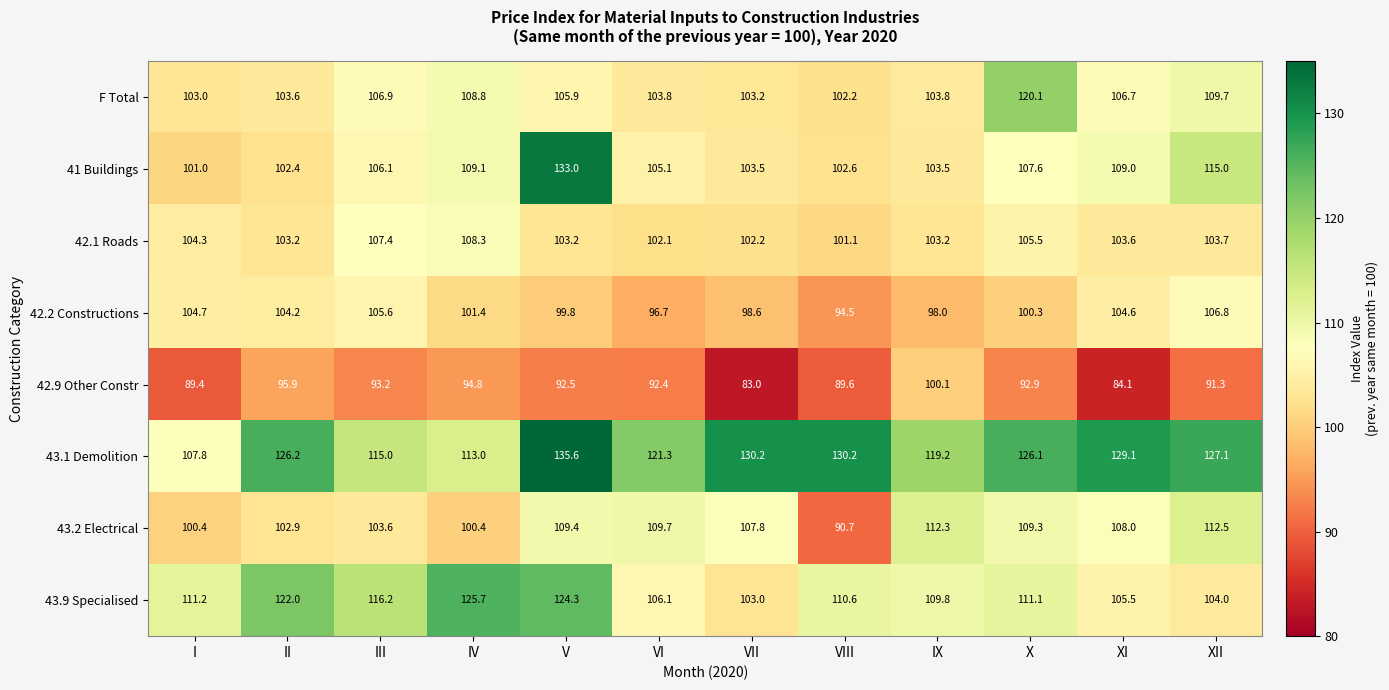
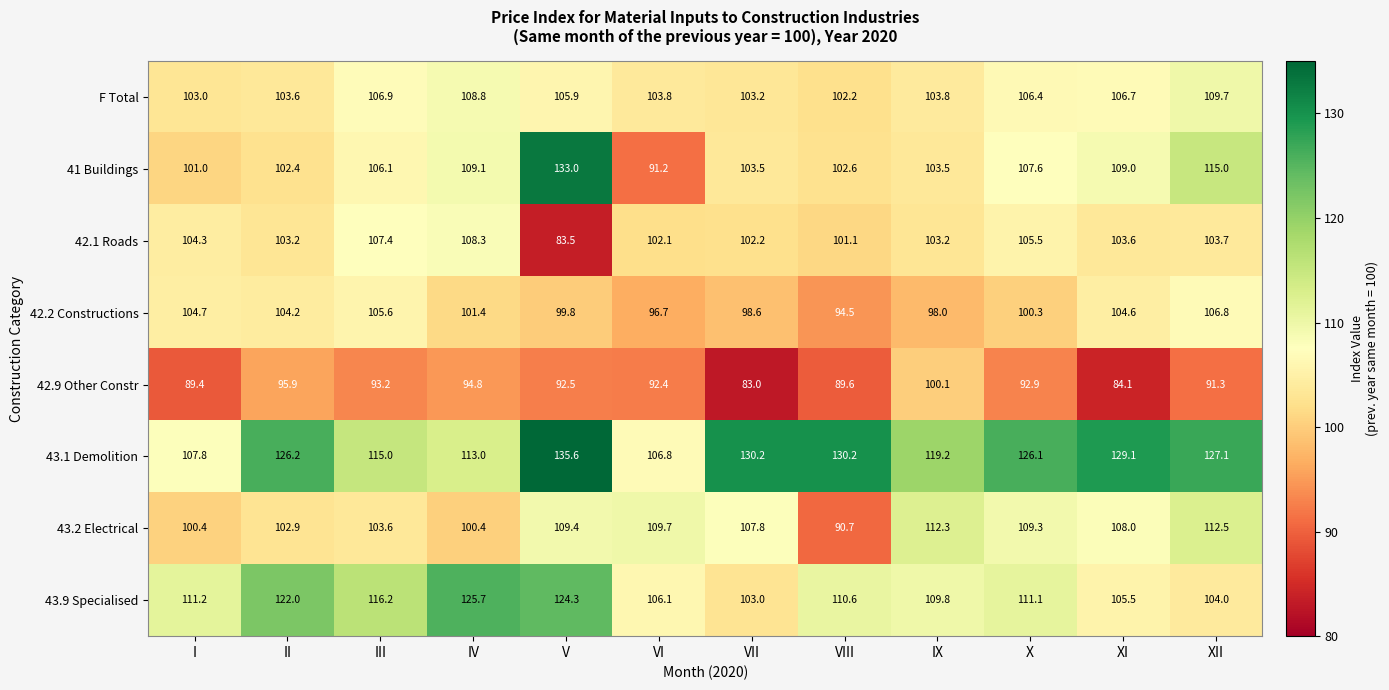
  {
    "F Total": {
      "I": 103.0,
      "II": 103.6,
      "III": 106.9,
      "IV": 108.8,
      "V": 105.9,
      "VI": 103.8,
      "VII": 103.2,
      "VIII": 102.2,
      "IX": 103.8,
-     "X": 120.1,
+     "X": 106.4,
      "XI": 106.7,
      "XII": 109.7
    },
    "41 Buildings": {
      "I": 101.0,
      "II": 102.4,
      "III": 106.1,
      "IV": 109.1,
      "V": 133.0,
-     "VI": 105.1,
+     "VI": 91.2,
      "VII": 103.5,
      "VIII": 102.6,
      "IX": 103.5,
      "X": 107.6,
      "XI": 109.0,
      "XII": 115.0
    },
    "42.1 Roads": {
      "I": 104.3,
      "II": 103.2,
      "III": 107.4,
      "IV": 108.3,
-     "V": 103.2,
+     "V": 83.5,
      "VI": 102.1,
      "VII": 102.2,
      "VIII": 101.1,
      "IX": 103.2,
      "X": 105.5,
      "XI": 103.6,
      "XII": 103.7
    },
    "42.2 Constructions": {
      "I": 104.7,
      "II": 104.2,
      "III": 105.6,
      "IV": 101.4,
      "V": 99.8,
      "VI": 96.7,
      "VII": 98.6,
      "VIII": 94.5,
      "IX": 98.0,
      "X": 100.3,
      "XI": 104.6,
      "XII": 106.8
    },
    "42.9 Other Constr": {
      "I": 89.4,
      "II": 95.9,
      "III": 93.2,
      "IV": 94.8,
      "V": 92.5,
      "VI": 92.4,
      "VII": 83.0,
      "VIII": 89.6,
      "IX": 100.1,
      "X": 92.9,
      "XI": 84.1,
      "XII": 91.3
    },
    "43.1 Demolition": {
      "I": 107.8,
      "II": 126.2,
      "III": 115.0,
      "IV": 113.0,
      "V": 135.6,
-     "VI": 121.3,
+     "VI": 106.8,
      "VII": 130.2,
      "VIII": 130.2,
      "IX": 119.2,
      "X": 126.1,
      "XI": 129.1,
      "XII": 127.1
    },
    "43.2 Electrical": {
      "I": 100.4,
      "II": 102.9,
      "III": 103.6,
      "IV": 100.4,
      "V": 109.4,
      "VI": 109.7,
      "VII": 107.8,
      "VIII": 90.7,
      "IX": 112.3,
      "X": 109.3,
      "XI": 108.0,
      "XII": 112.5
    },
    "43.9 Specialised": {
      "I": 111.2,
      "II": 122.0,
      "III": 116.2,
      "IV": 125.7,
      "V": 124.3,
      "VI": 106.1,
      "VII": 103.0,
      "VIII": 110.6,
      "IX": 109.8,
      "X": 111.1,
      "XI": 105.5,
      "XII": 104.0
    }
  }
